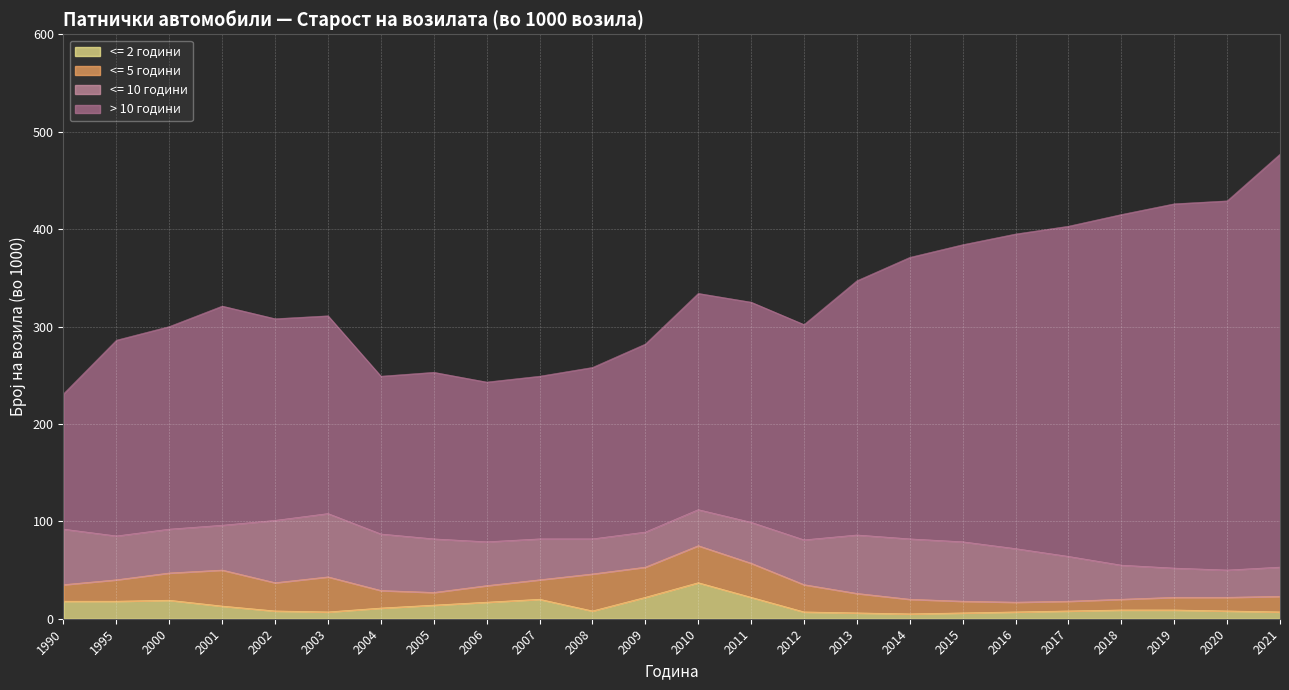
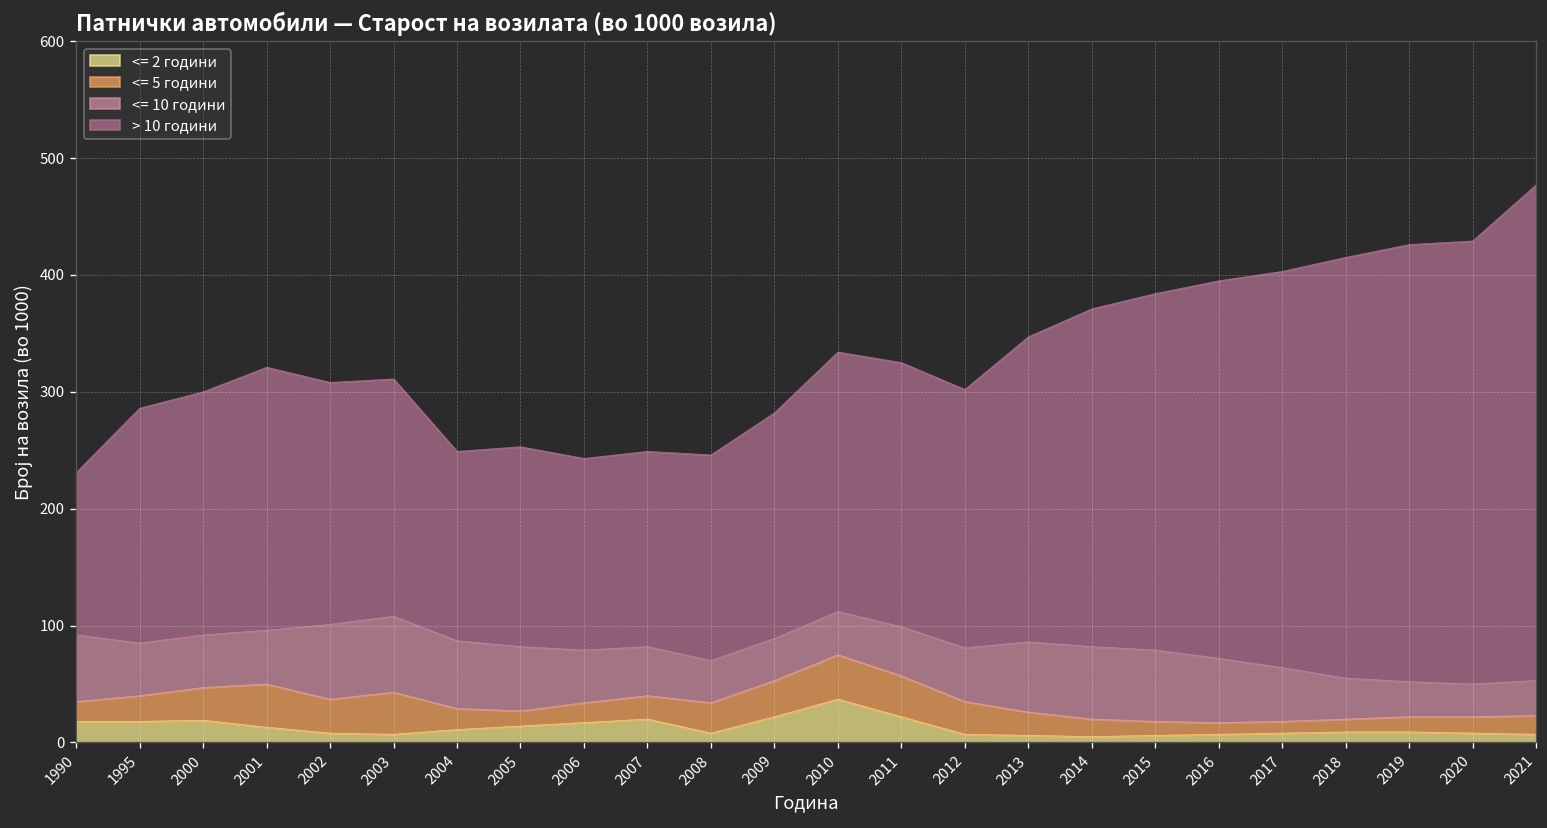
  {
    "<= 2 години": {
      "1990": 20,
      "1995": 20,
      "2000": 20,
      "2001": 10,
      "2002": 10,
      "2003": 10,
      "2004": 10,
      "2005": 10,
      "2006": 20,
      "2007": 20,
      "2008": 10,
      "2009": 20,
      "2010": 40,
      "2011": 20,
      "2012": 10,
      "2013": 10,
      "2014": 10,
      "2015": 10,
      "2016": 10,
      "2017": 10,
      "2018": 10,
      "2019": 10,
      "2020": 10,
      "2021": 10
    },
    "<= 5 години": {
      "1990": 20,
      "1995": 20,
      "2000": 30,
      "2001": 40,
      "2002": 30,
      "2003": 40,
      "2004": 20,
      "2005": 10,
      "2006": 20,
      "2007": 20,
-     "2008": 40,
+     "2008": 30,
      "2009": 30,
      "2010": 40,
      "2011": 40,
      "2012": 30,
      "2013": 20,
      "2014": 20,
      "2015": 10,
      "2016": 10,
      "2017": 10,
      "2018": 10,
      "2019": 10,
      "2020": 10,
      "2021": 20
    }
  }
